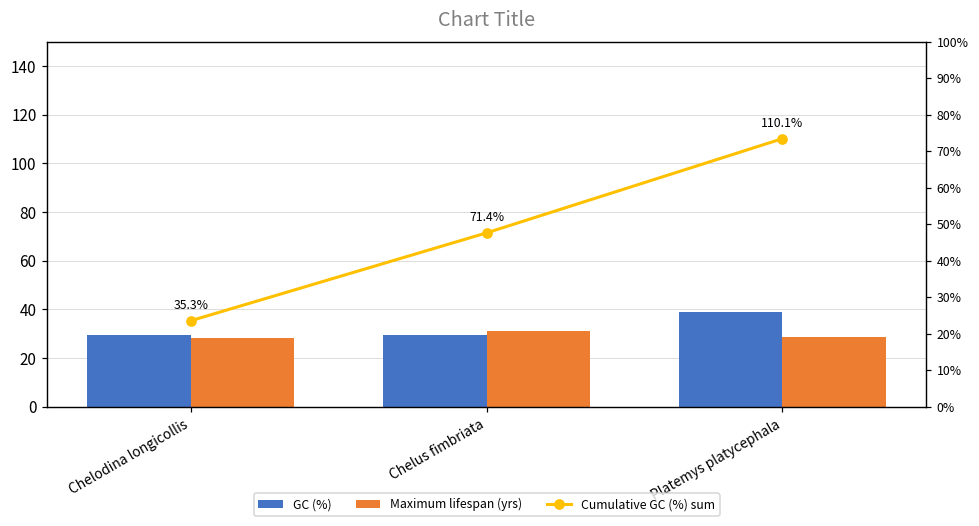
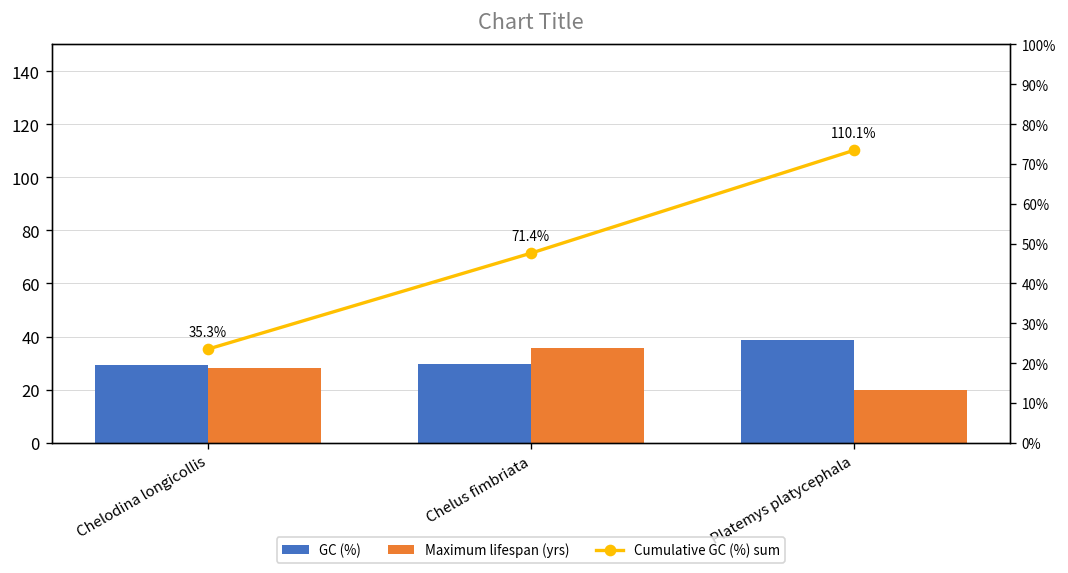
  {
    "GC (%)": {
      "Chelodina longicollis": "29",
      "Chelus fimbriata": "30",
      "Platemys platycephala": "39"
    },
    "Maximum lifespan (yrs)": {
      "Chelodina longicollis": "28",
-     "Chelus fimbriata": "31",
-     "Platemys platycephala": "29"
+     "Chelus fimbriata": "36",
+     "Platemys platycephala": "20"
    },
    "Cumulative GC (%) sum": {
      "Chelodina longicollis": "35.3%",
      "Chelus fimbriata": "71.4%",
      "Platemys platycephala": "110.1%"
    }
  }
